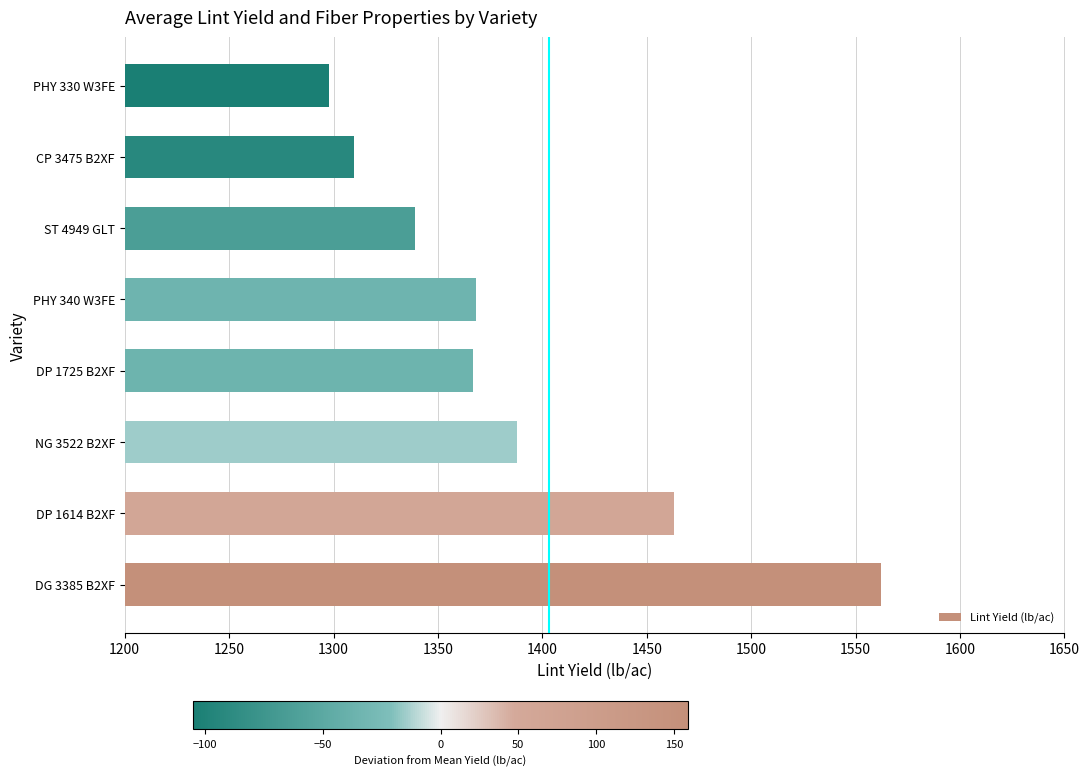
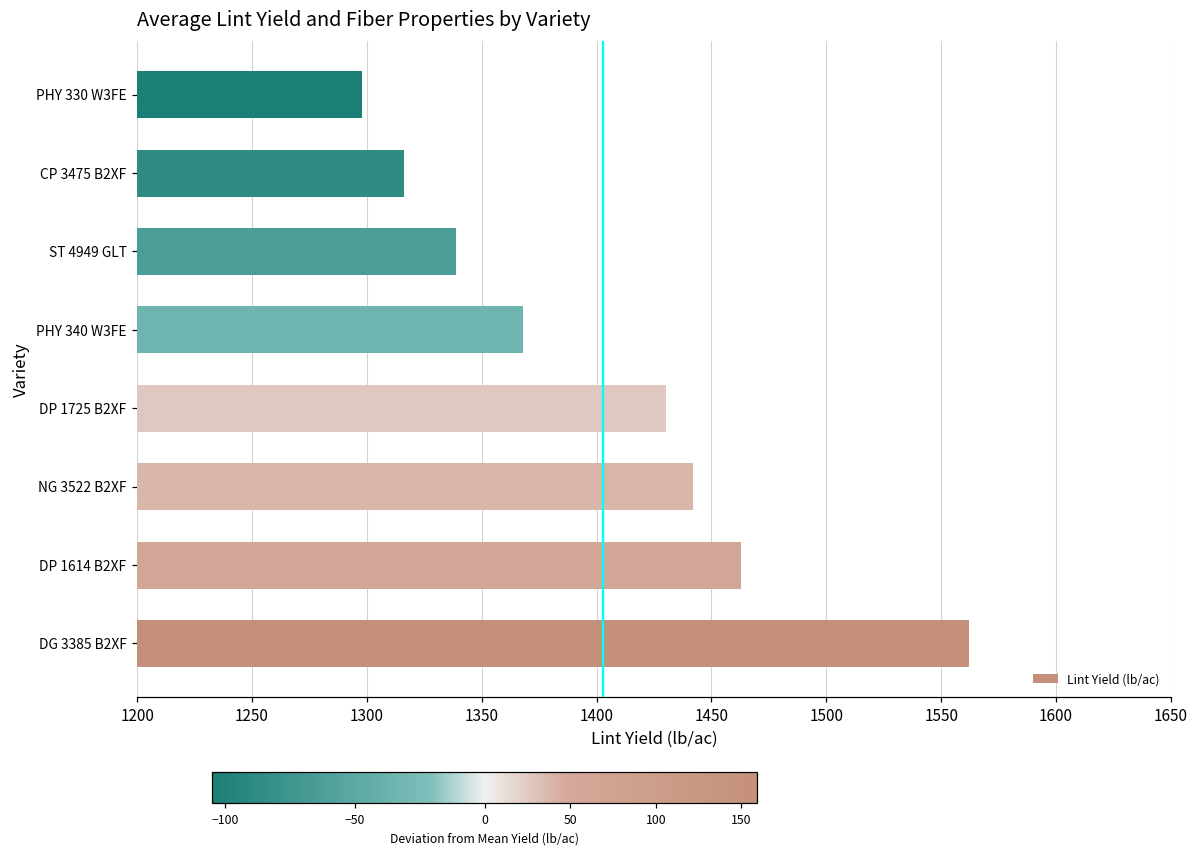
  {
    "PHY 330 W3FE": 1298,
-   "CP 3475 B2XF": 1310,
+   "CP 3475 B2XF": 1316,
    "ST 4949 GLT": 1339,
    "PHY 340 W3FE": 1368,
-   "DP 1725 B2XF": 1367,
-   "NG 3522 B2XF": 1388,
+   "DP 1725 B2XF": 1430,
+   "NG 3522 B2XF": 1442,
    "DP 1614 B2XF": 1463,
    "DG 3385 B2XF": 1562
  }
